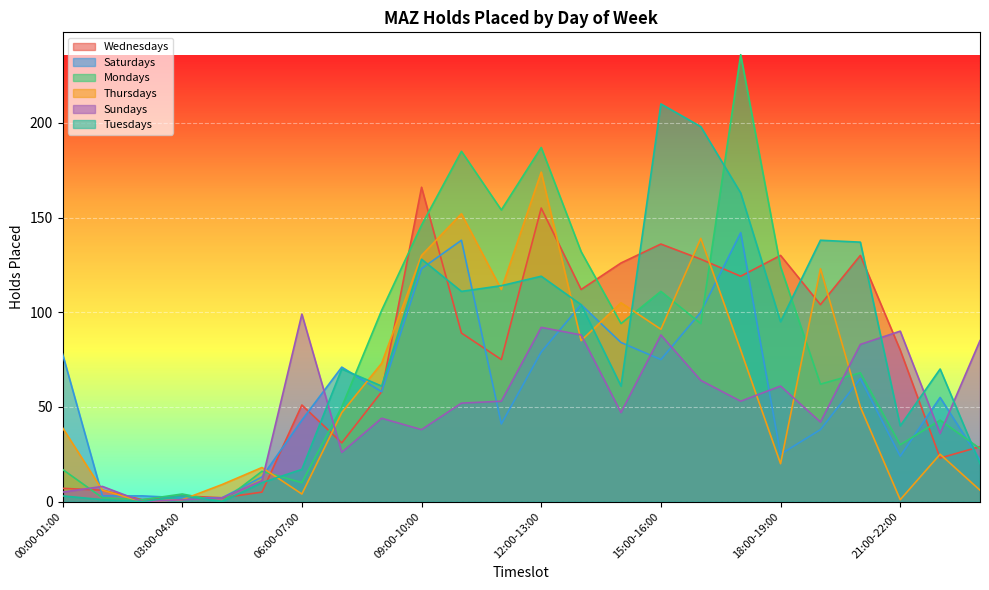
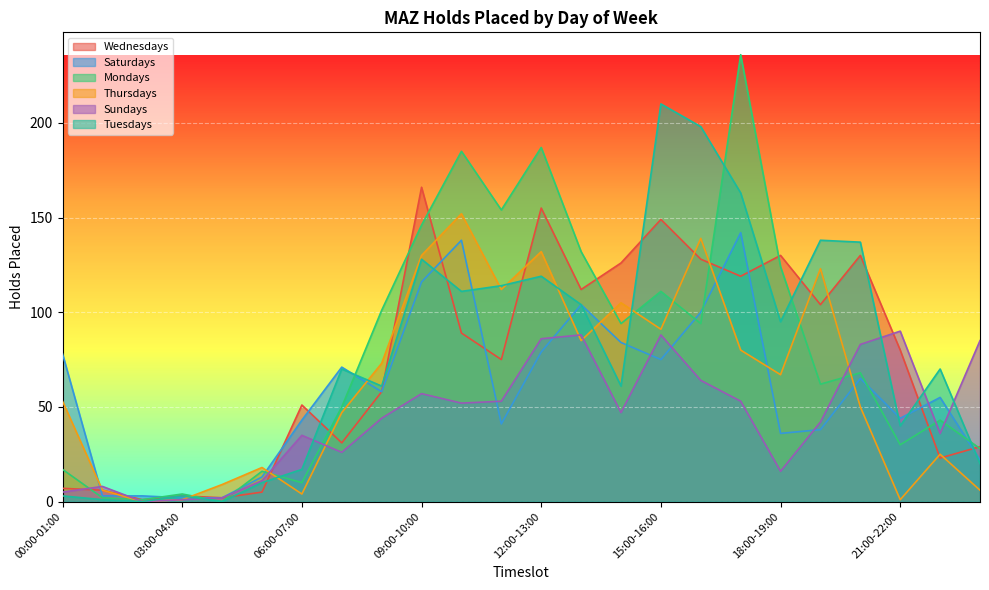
  {
    "Wednesdays": {
      "00:00-01:00": 7,
      "06:00-07:00": 51,
      "09:00-10:00": 166,
      "12:00-13:00": 155,
-     "15:00-16:00": 136,
+     "15:00-16:00": 149,
      "18:00-19:00": 130,
      "21:00-22:00": 80
    },
    "Saturdays": {
      "00:00-01:00": 78,
      "06:00-07:00": 43,
-     "09:00-10:00": 123,
+     "09:00-10:00": 116,
      "12:00-13:00": 79,
      "15:00-16:00": 75,
-     "18:00-19:00": 25,
-     "21:00-22:00": 24
+     "18:00-19:00": 36,
+     "21:00-22:00": 44
    },
    "Thursdays": {
-     "00:00-01:00": 39,
+     "00:00-01:00": 53,
      "06:00-07:00": 4,
      "09:00-10:00": 130,
-     "12:00-13:00": 174,
+     "12:00-13:00": 132,
      "15:00-16:00": 91,
-     "18:00-19:00": 20,
+     "18:00-19:00": 67,
      "21:00-22:00": 1
    },
    "Sundays": {
      "00:00-01:00": 5,
-     "06:00-07:00": 99,
-     "09:00-10:00": 38,
-     "12:00-13:00": 92,
+     "06:00-07:00": 35,
+     "09:00-10:00": 57,
+     "12:00-13:00": 86,
      "15:00-16:00": 88,
-     "18:00-19:00": 61,
+     "18:00-19:00": 16,
      "21:00-22:00": 90
    }
  }
